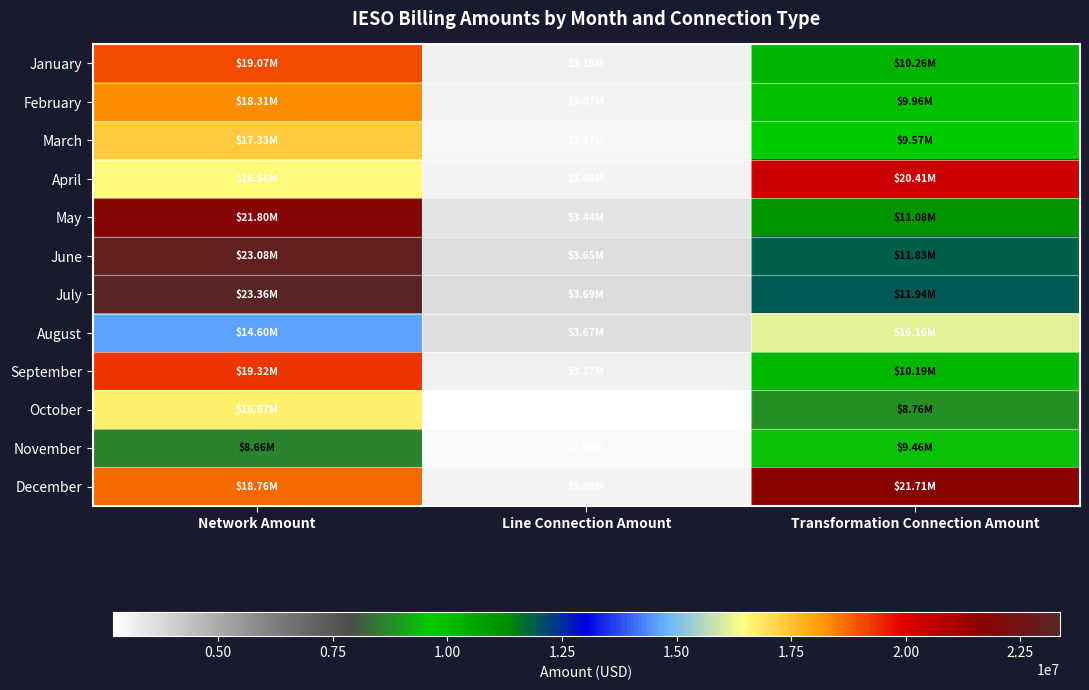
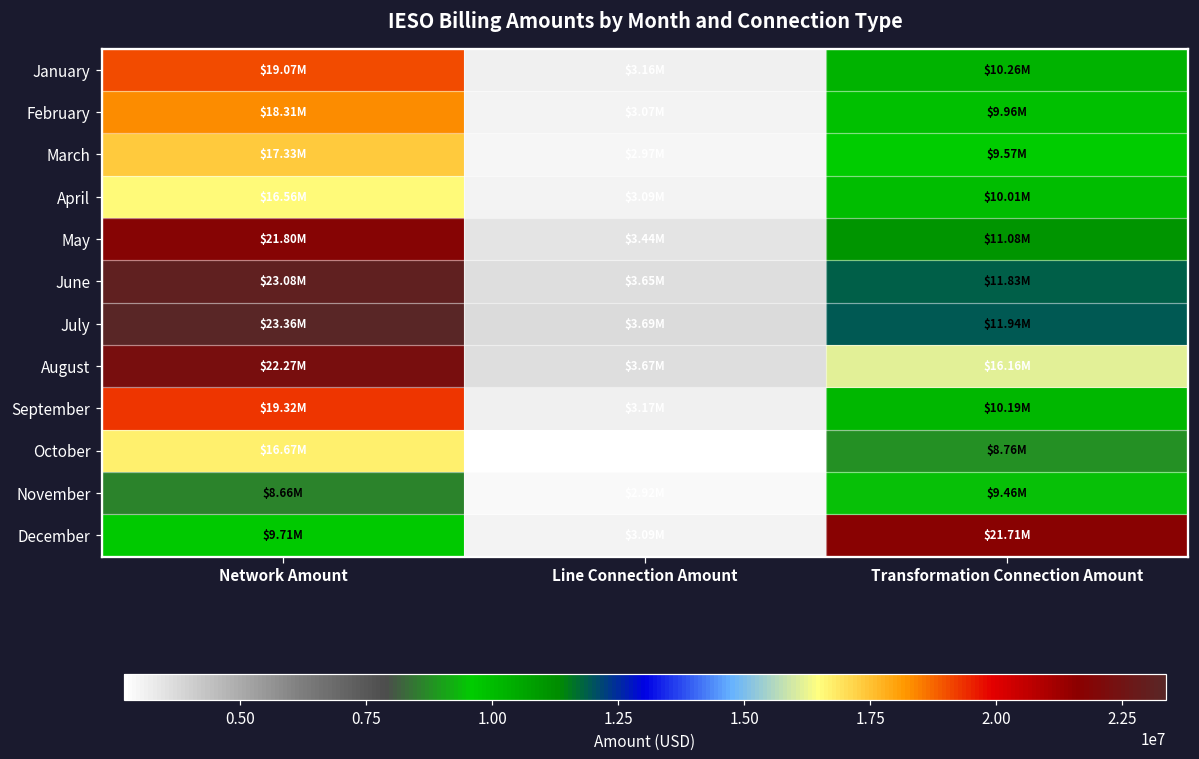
  {
    "January": {
      "Network Amount": "$19.07M",
      "Transformation Connection Amount": "$10.26M"
    },
    "February": {
      "Network Amount": "$18.31M",
      "Transformation Connection Amount": "$9.96M"
    },
    "March": {
      "Network Amount": "$17.33M",
      "Transformation Connection Amount": "$9.57M"
    },
    "April": {
      "Network Amount": "$16.56M",
-     "Transformation Connection Amount": "$20.41M"
+     "Transformation Connection Amount": "$10.01M"
    },
    "May": {
      "Network Amount": "$21.80M",
      "Transformation Connection Amount": "$11.08M"
    },
    "June": {
      "Network Amount": "$23.08M",
      "Transformation Connection Amount": "$11.83M"
    },
    "July": {
      "Network Amount": "$23.36M",
      "Transformation Connection Amount": "$11.94M"
    },
    "August": {
-     "Network Amount": "$14.60M",
+     "Network Amount": "$22.27M",
      "Transformation Connection Amount": "$16.16M"
    },
    "September": {
      "Network Amount": "$19.32M",
      "Transformation Connection Amount": "$10.19M"
    },
    "October": {
      "Network Amount": "$16.67M",
      "Transformation Connection Amount": "$8.76M"
    },
    "November": {
      "Network Amount": "$8.66M",
      "Transformation Connection Amount": "$9.46M"
    },
    "December": {
-     "Network Amount": "$18.76M",
+     "Network Amount": "$9.71M",
      "Transformation Connection Amount": "$21.71M"
    }
  }
